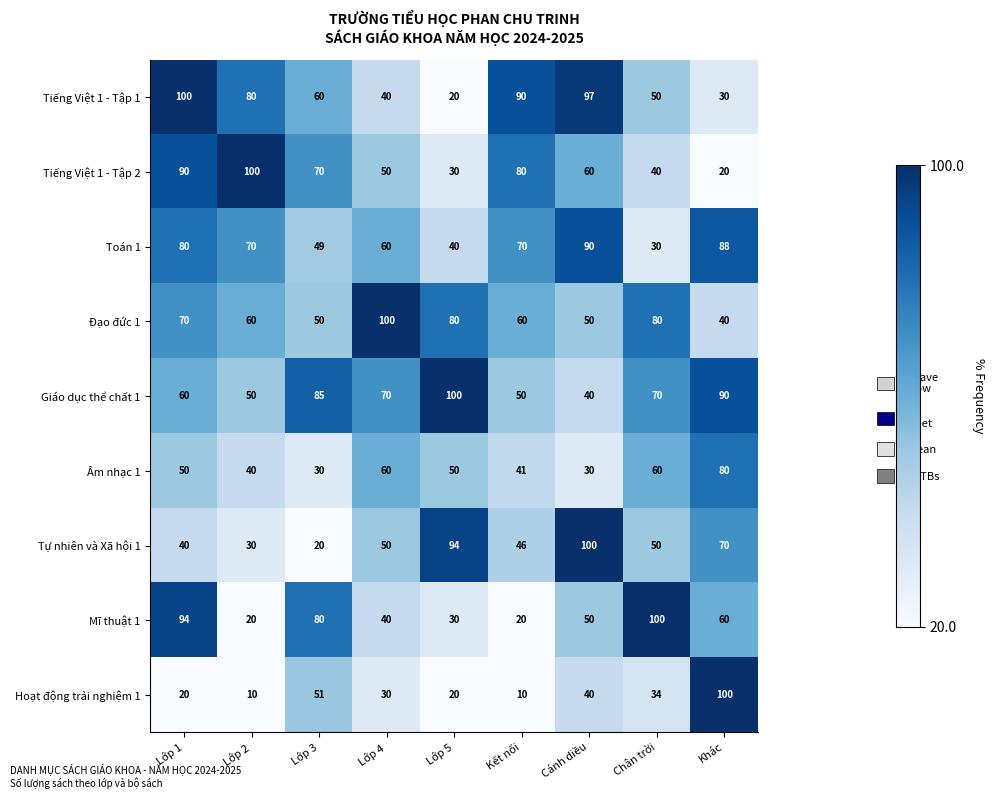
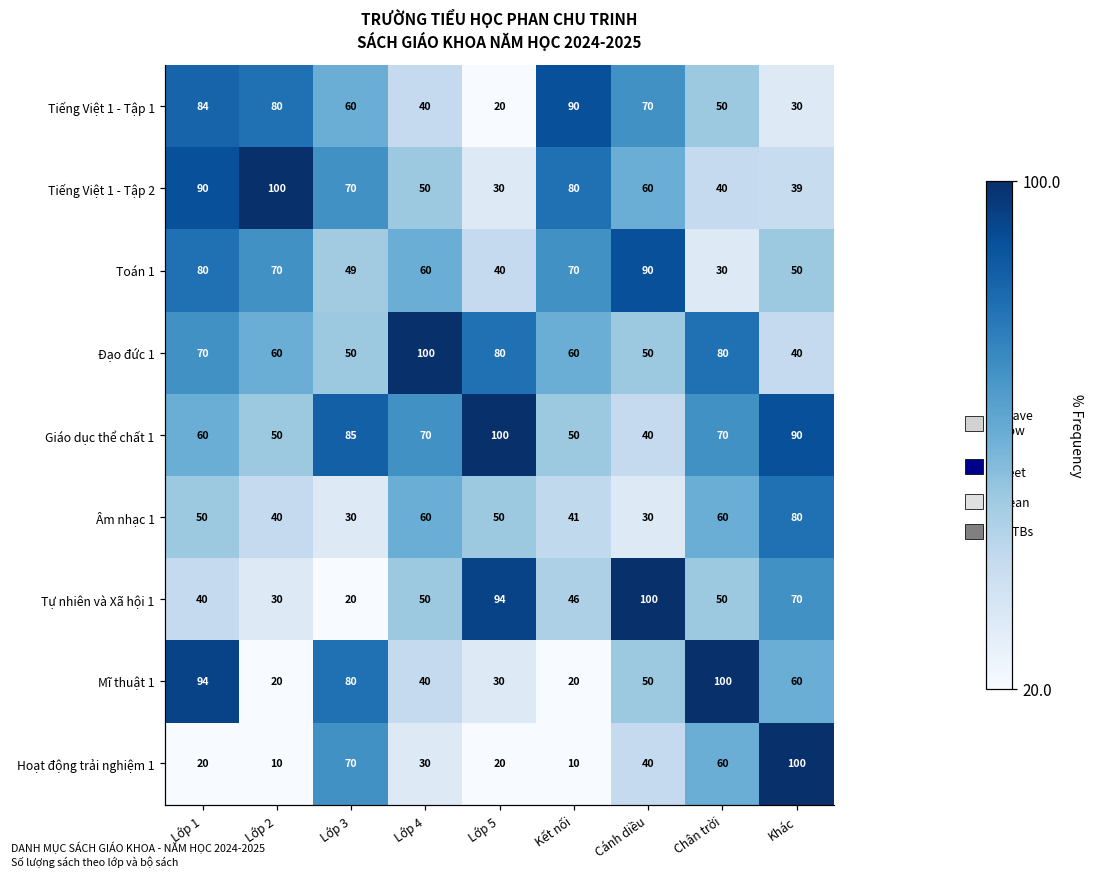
  {
    "Tiếng Việt 1 - Tập 1": {
-     "Lớp 1": 100,
+     "Lớp 1": 84,
      "Lớp 2": 80,
      "Lớp 3": 60,
      "Lớp 4": 40,
      "Lớp 5": 20,
      "Kết nối": 90,
-     "Cánh diều": 97,
+     "Cánh diều": 70,
      "Chân trời": 50,
      "Khác": 30
    },
    "Tiếng Việt 1 - Tập 2": {
      "Lớp 1": 90,
      "Lớp 2": 100,
      "Lớp 3": 70,
      "Lớp 4": 50,
      "Lớp 5": 30,
      "Kết nối": 80,
      "Cánh diều": 60,
      "Chân trời": 40,
-     "Khác": 20
+     "Khác": 39
    },
    "Toán 1": {
      "Lớp 1": 80,
      "Lớp 2": 70,
      "Lớp 3": 49,
      "Lớp 4": 60,
      "Lớp 5": 40,
      "Kết nối": 70,
      "Cánh diều": 90,
      "Chân trời": 30,
-     "Khác": 88
+     "Khác": 50
    },
    "Đạo đức 1": {
      "Lớp 1": 70,
      "Lớp 2": 60,
      "Lớp 3": 50,
      "Lớp 4": 100,
      "Lớp 5": 80,
      "Kết nối": 60,
      "Cánh diều": 50,
      "Chân trời": 80,
      "Khác": 40
    },
    "Giáo dục thể chất 1": {
      "Lớp 1": 60,
      "Lớp 2": 50,
      "Lớp 3": 85,
      "Lớp 4": 70,
      "Lớp 5": 100,
      "Kết nối": 50,
      "Cánh diều": 40,
      "Chân trời": 70,
      "Khác": 90
    },
    "Âm nhạc 1": {
      "Lớp 1": 50,
      "Lớp 2": 40,
      "Lớp 3": 30,
      "Lớp 4": 60,
      "Lớp 5": 50,
      "Kết nối": 41,
      "Cánh diều": 30,
      "Chân trời": 60,
      "Khác": 80
    },
    "Tự nhiên và Xã hội 1": {
      "Lớp 1": 40,
      "Lớp 2": 30,
      "Lớp 3": 20,
      "Lớp 4": 50,
      "Lớp 5": 94,
      "Kết nối": 46,
      "Cánh diều": 100,
      "Chân trời": 50,
      "Khác": 70
    },
    "Mĩ thuật 1": {
      "Lớp 1": 94,
      "Lớp 2": 20,
      "Lớp 3": 80,
      "Lớp 4": 40,
      "Lớp 5": 30,
      "Kết nối": 20,
      "Cánh diều": 50,
      "Chân trời": 100,
      "Khác": 60
    },
    "Hoạt động trải nghiệm 1": {
      "Lớp 1": 20,
      "Lớp 2": 10,
-     "Lớp 3": 51,
+     "Lớp 3": 70,
      "Lớp 4": 30,
      "Lớp 5": 20,
      "Kết nối": 10,
      "Cánh diều": 40,
-     "Chân trời": 34,
+     "Chân trời": 60,
      "Khác": 100
    }
  }
